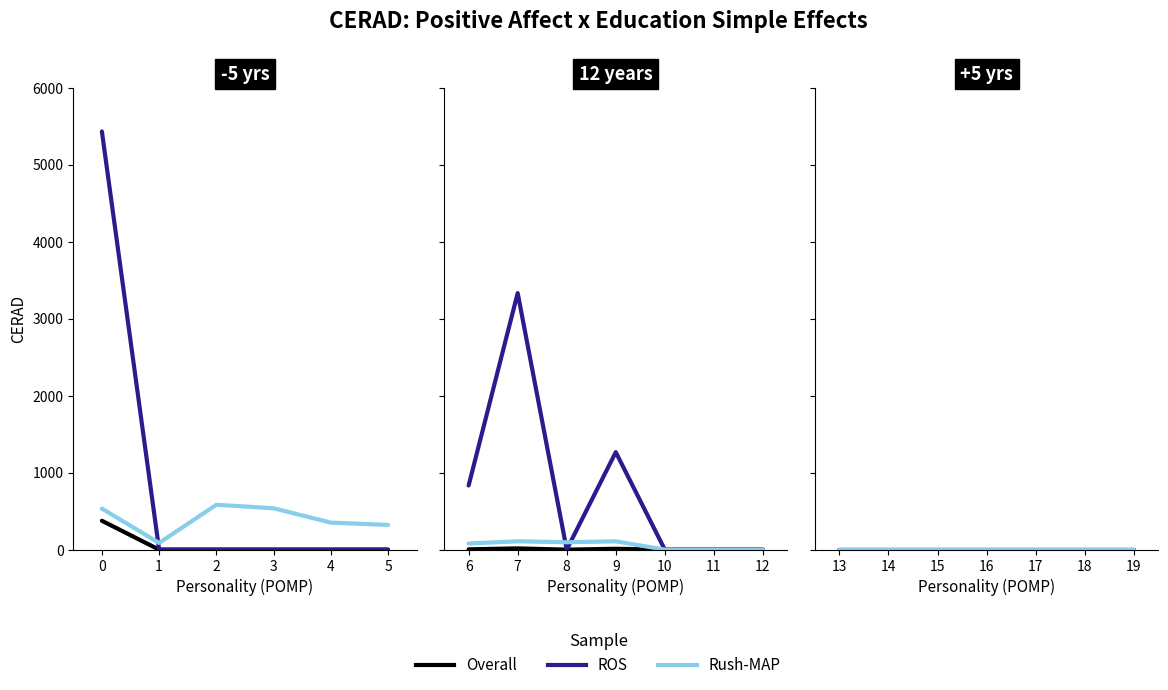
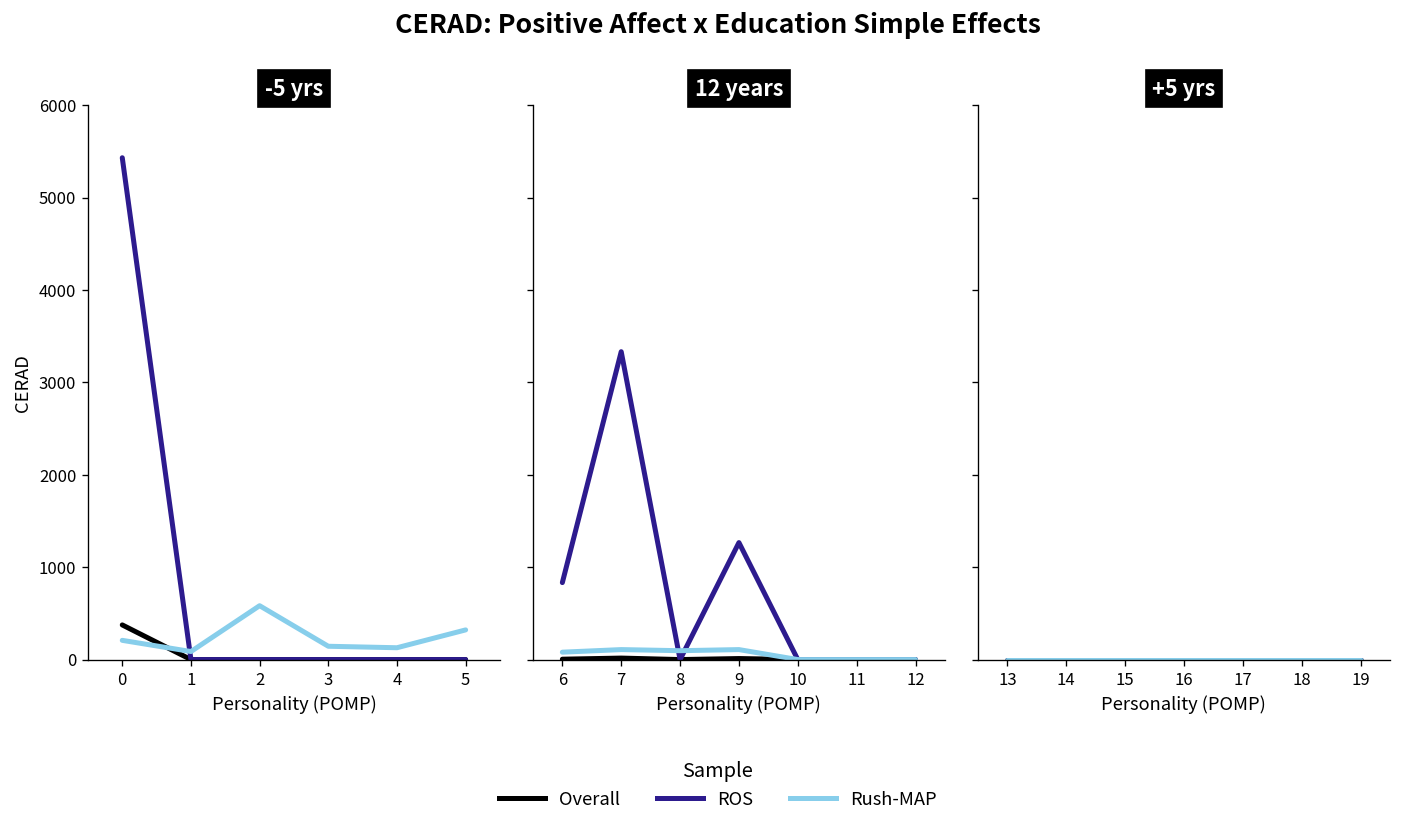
  {
    "-5 yrs": {
      "Overall": {
        "0": 400
      },
      "ROS": {
        "0": 5400
      },
      "Rush-MAP": {
-       "0": 500,
+       "0": 200,
        "1": 100,
        "2": 600,
-       "3": 500,
-       "4": 400,
+       "3": 100,
+       "4": 100,
        "5": 300
      }
    }
  }
